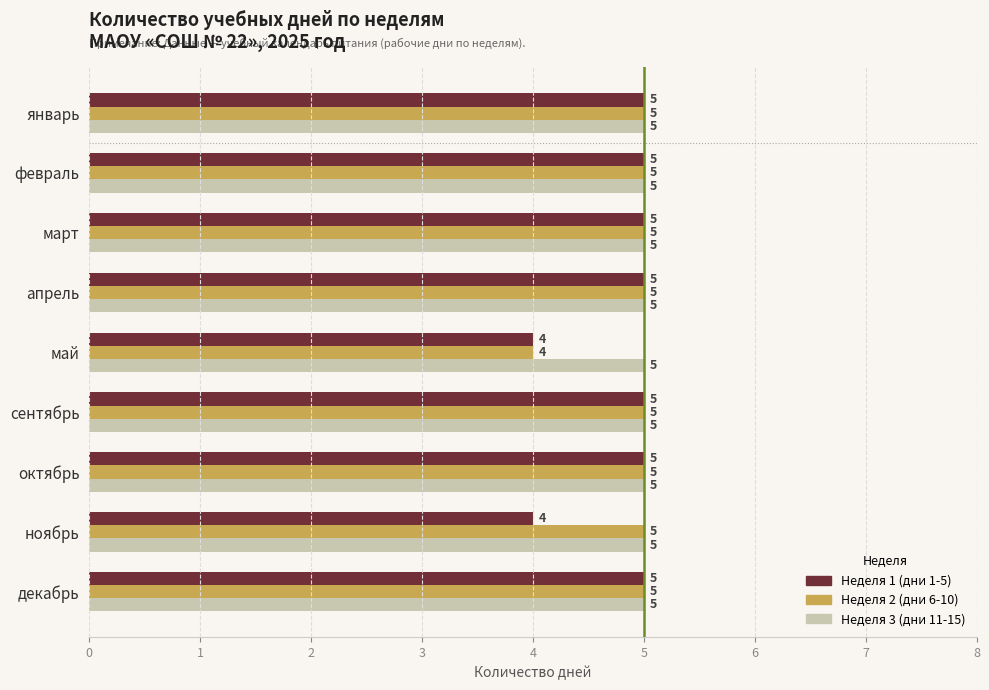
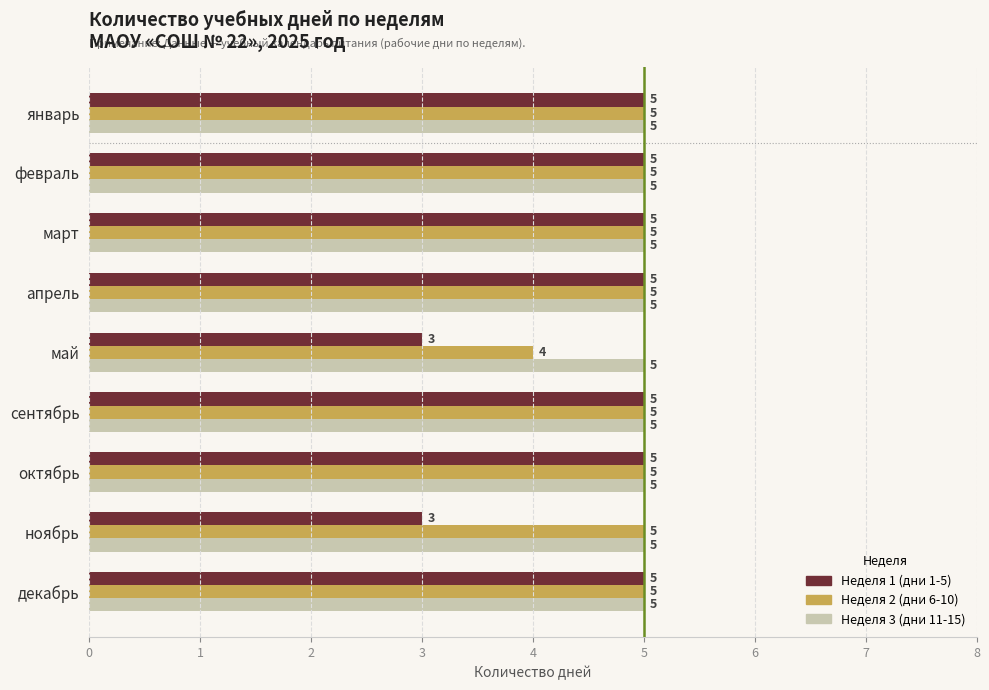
  {
    "Неделя 1 (дни 1-5)": {
      "январь": 5,
      "февраль": 5,
      "март": 5,
      "апрель": 5,
-     "май": 4,
+     "май": 3,
      "сентябрь": 5,
      "октябрь": 5,
-     "ноябрь": 4,
+     "ноябрь": 3,
      "декабрь": 5
    },
    "Неделя 2 (дни 6-10)": {
      "январь": 5,
      "февраль": 5,
      "март": 5,
      "апрель": 5,
      "май": 4,
      "сентябрь": 5,
      "октябрь": 5,
      "ноябрь": 5,
      "декабрь": 5
    },
    "Неделя 3 (дни 11-15)": {
      "январь": 5,
      "февраль": 5,
      "март": 5,
      "апрель": 5,
      "май": 5,
      "сентябрь": 5,
      "октябрь": 5,
      "ноябрь": 5,
      "декабрь": 5
    }
  }
